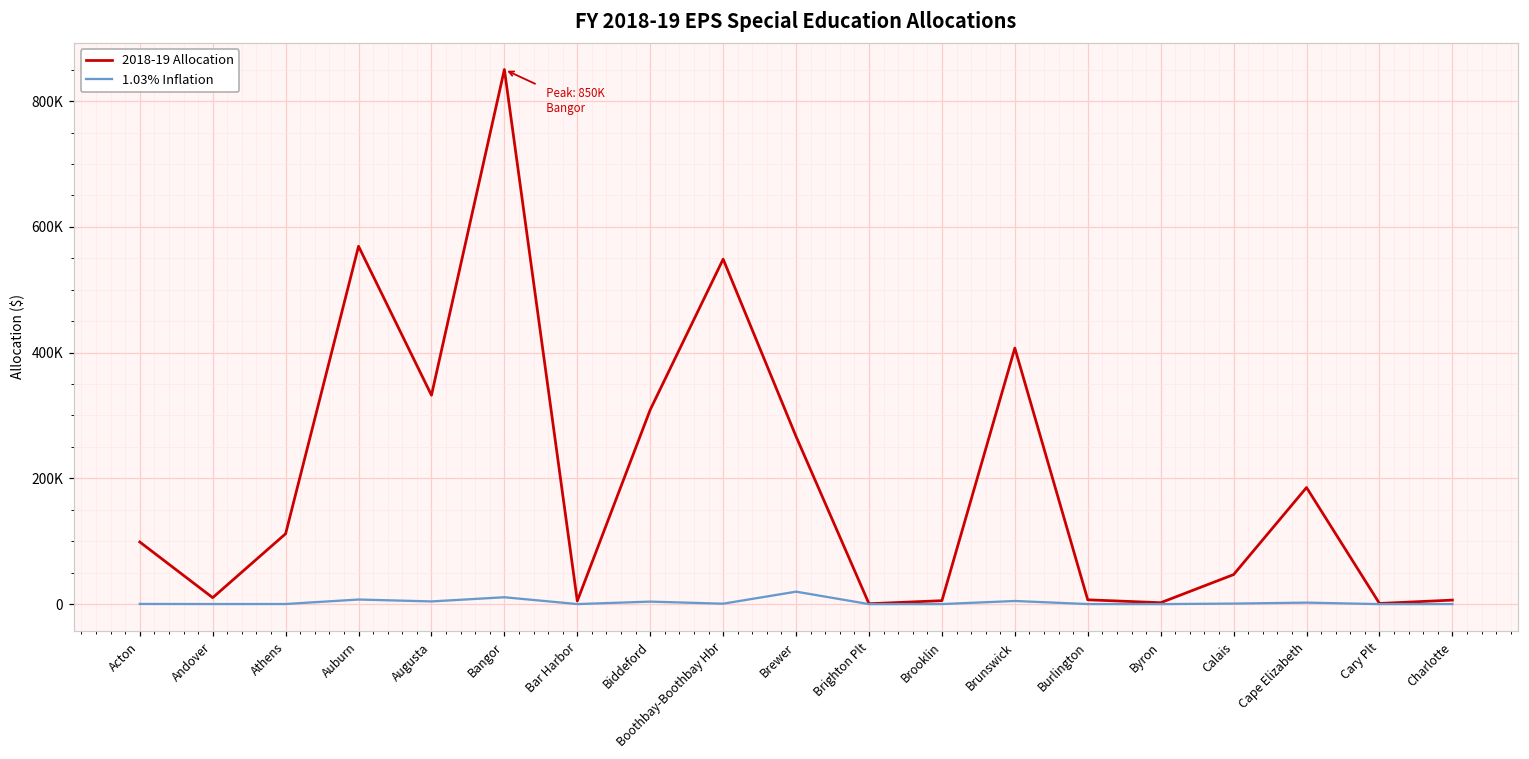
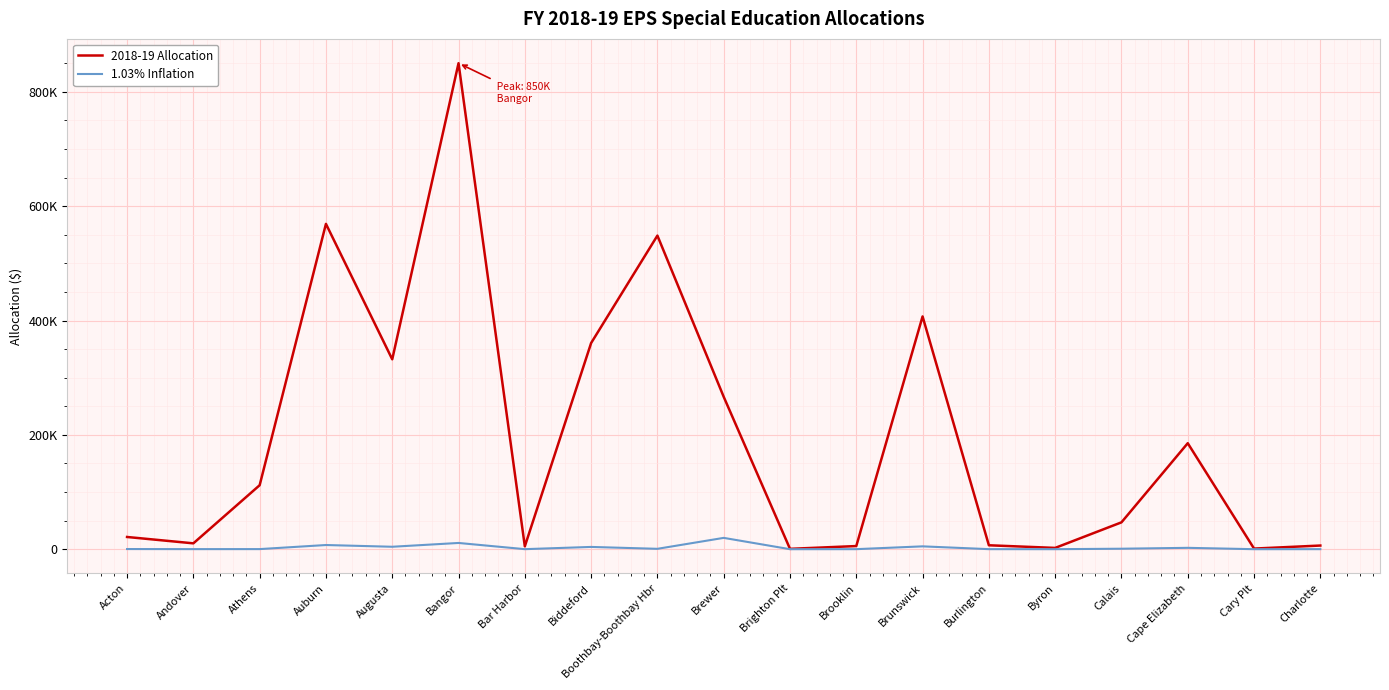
  {
    "2018-19 Allocation": {
-     "Acton": 100000,
+     "Acton": 20000,
      "Andover": 10000,
      "Athens": 110000,
      "Auburn": 570000,
      "Augusta": 330000,
      "Bar Harbor": 0,
-     "Biddeford": 310000,
+     "Biddeford": 360000,
      "Boothbay-Boothbay Hbr": 550000,
      "Brewer": 270000,
      "Brooklin": 10000,
      "Brunswick": 410000,
      "Burlington": 10000,
      "Calais": 50000,
      "Cape Elizabeth": 190000,
      "Charlotte": 10000
    },
    "1.03% Inflation": {
      "Acton": 0,
      "Andover": 0,
      "Athens": 0,
      "Auburn": 10000,
      "Augusta": 0,
      "Bangor": 10000,
      "Bar Harbor": 0,
      "Biddeford": 0,
      "Boothbay-Boothbay Hbr": 0,
      "Brewer": 20000,
      "Brooklin": 0,
      "Brunswick": 0,
      "Burlington": 0,
      "Calais": 0,
      "Cape Elizabeth": 0,
      "Charlotte": 0
    }
  }
